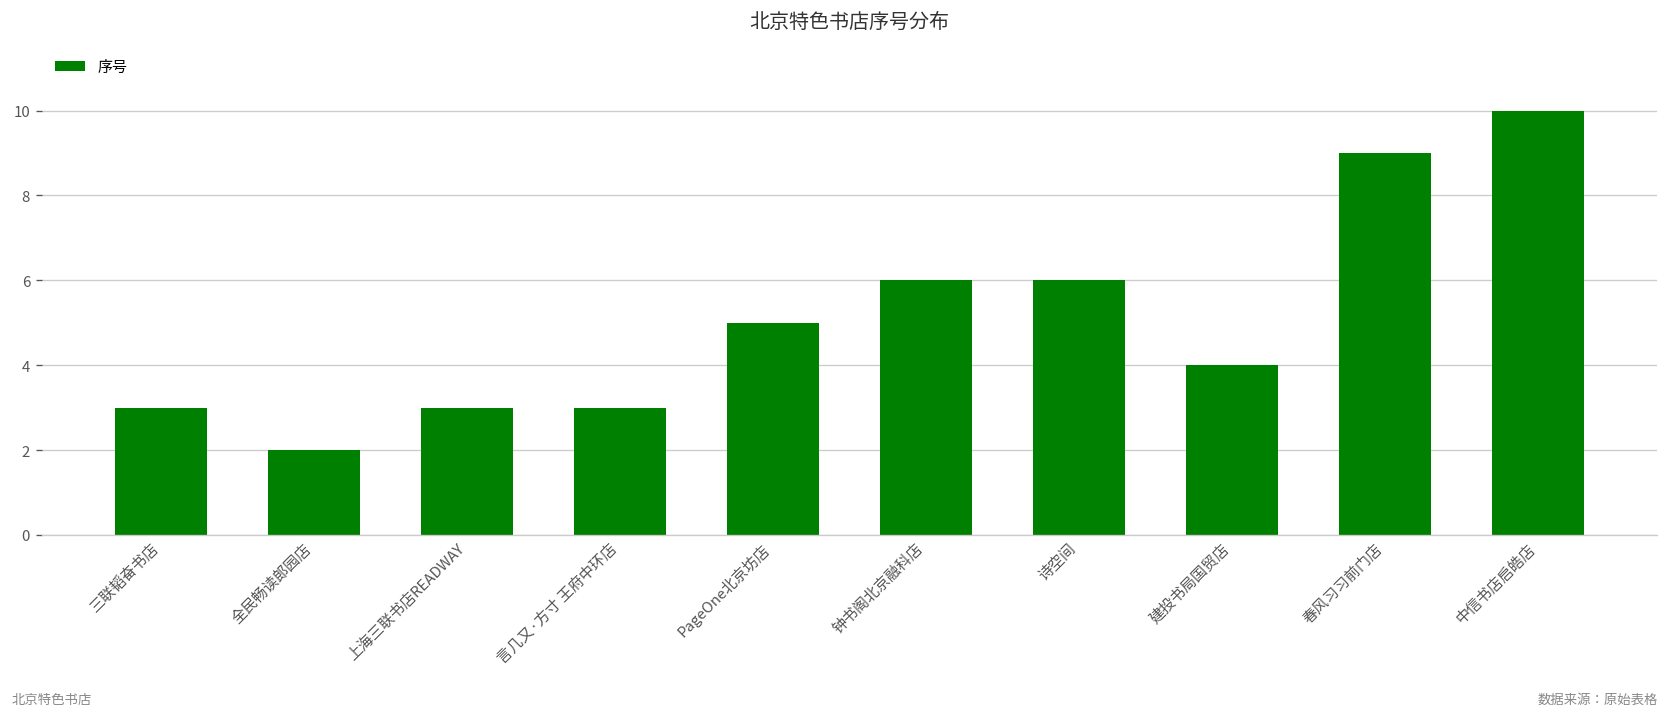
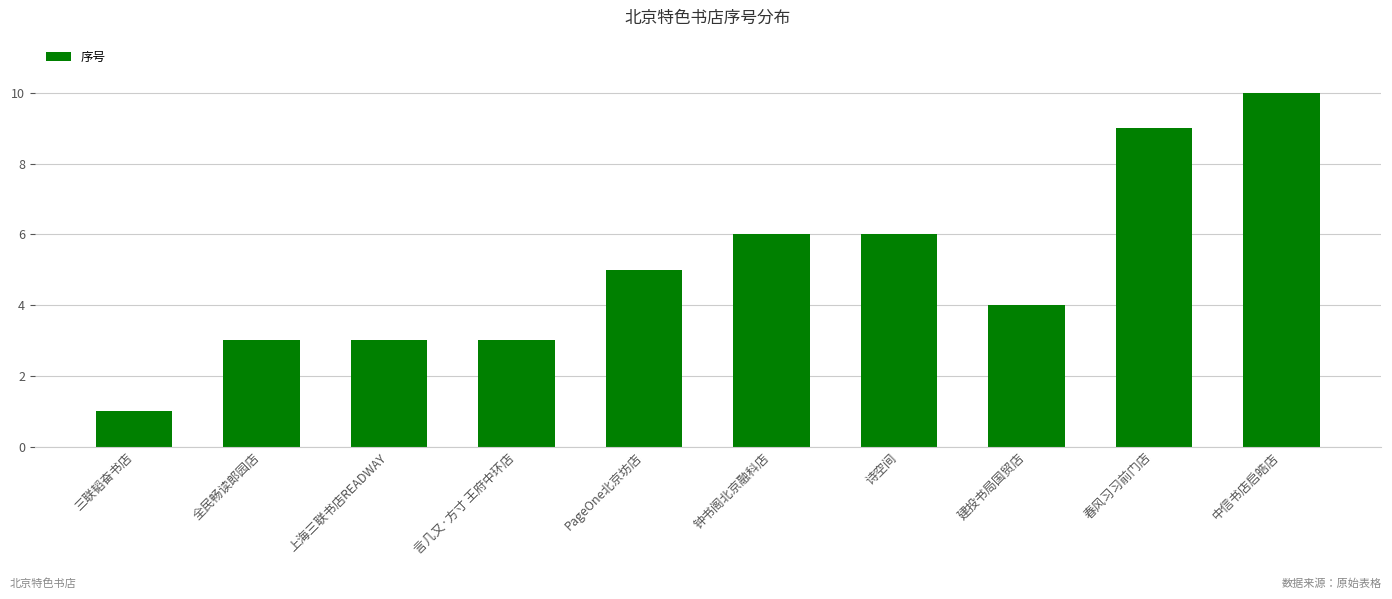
  {
-   "三联韬奋书店": 3,
-   "全民畅读郎园店": 2,
+   "三联韬奋书店": 1,
+   "全民畅读郎园店": 3,
    "上海三联书店READWAY": 3,
    "言几又·方寸 王府中环店": 3,
    "PageOne北京坊店": 5,
    "钟书阁北京融科店": 6,
    "诗空间": 6,
    "建投书局国贸店": 4,
    "春风习习前门店": 9,
    "中信书店启皓店": 10
  }
